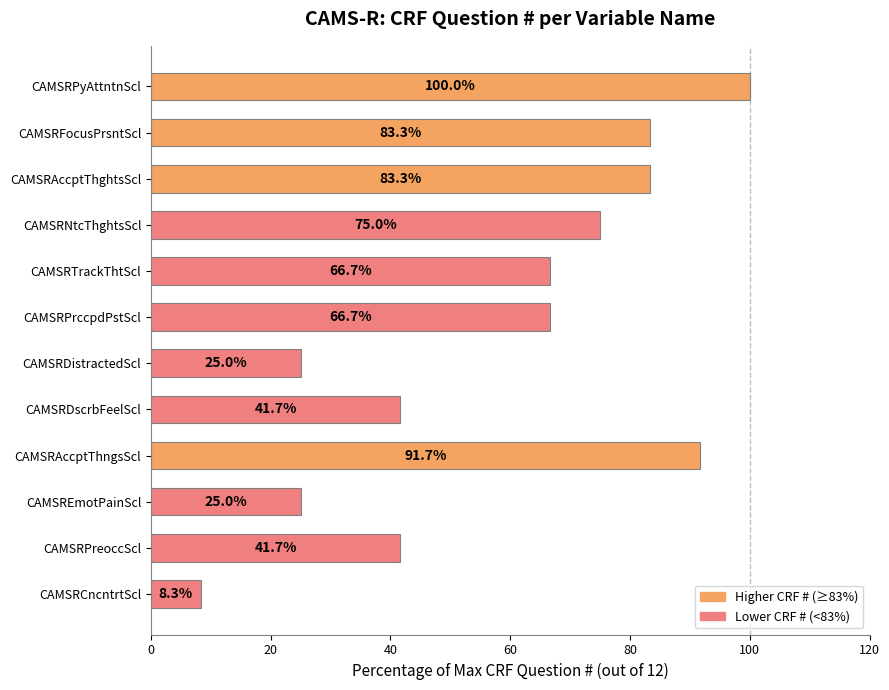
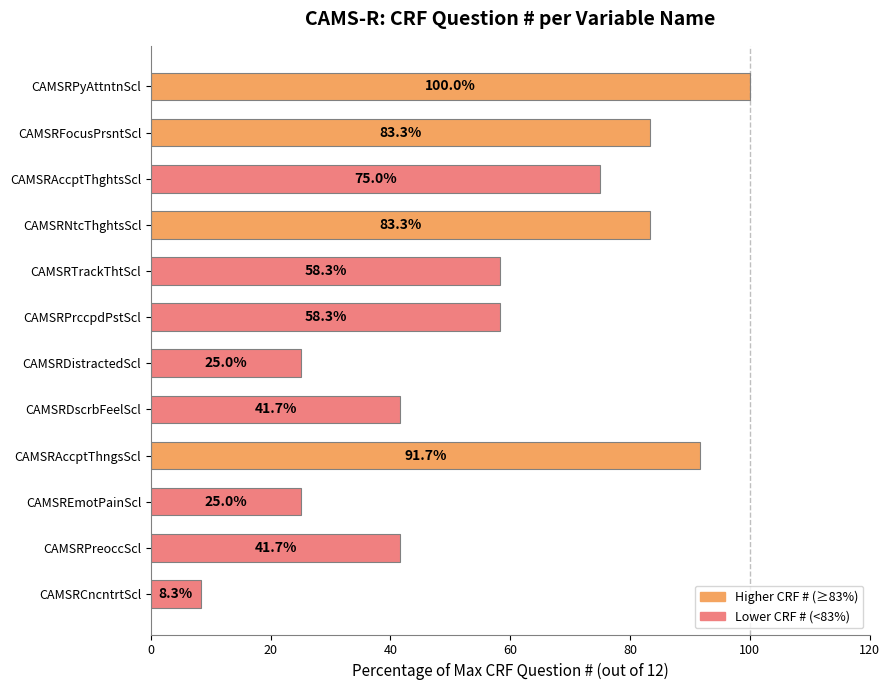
  {
    "CAMSRPyAttntnScl": "100.0%",
    "CAMSRFocusPrsntScl": "83.3%",
-   "CAMSRAccptThghtsScl": "83.3%",
-   "CAMSRNtcThghtsScl": "75.0%",
-   "CAMSRTrackThtScl": "66.7%",
-   "CAMSRPrccpdPstScl": "66.7%",
+   "CAMSRAccptThghtsScl": "75.0%",
+   "CAMSRNtcThghtsScl": "83.3%",
+   "CAMSRTrackThtScl": "58.3%",
+   "CAMSRPrccpdPstScl": "58.3%",
    "CAMSRDistractedScl": "25.0%",
    "CAMSRDscrbFeelScl": "41.7%",
    "CAMSRAccptThngsScl": "91.7%",
    "CAMSREmotPainScl": "25.0%",
    "CAMSRPreoccScl": "41.7%",
    "CAMSRCncntrtScl": "8.3%"
  }
